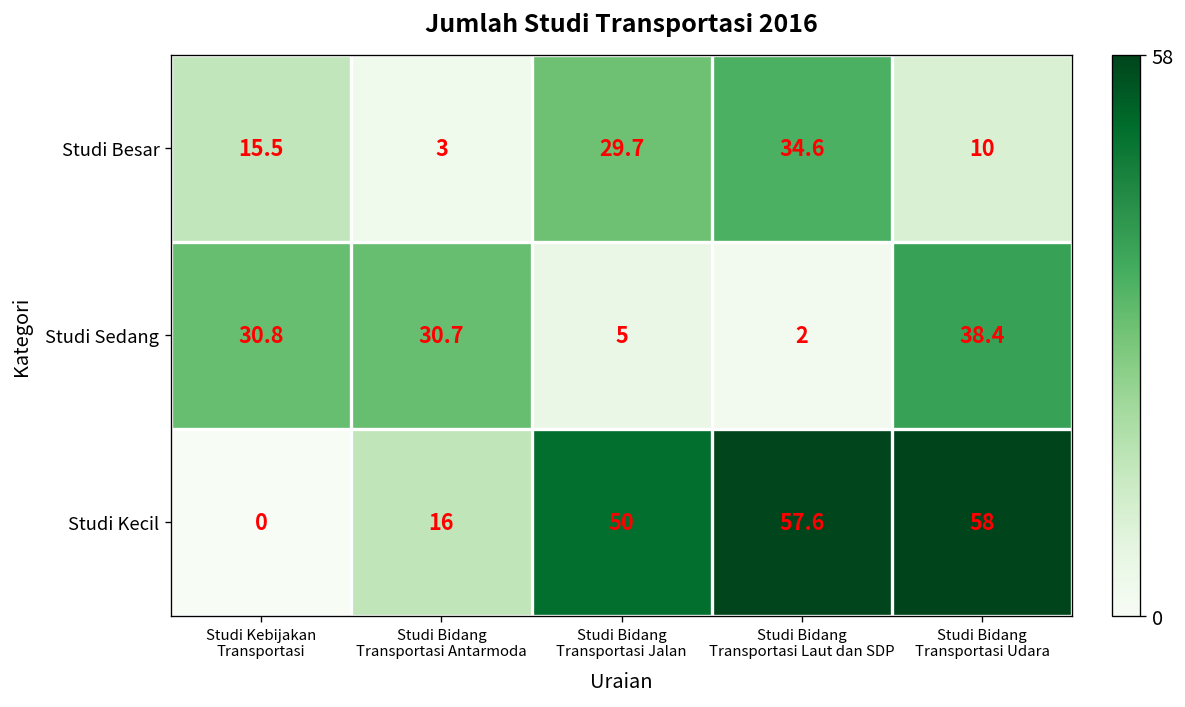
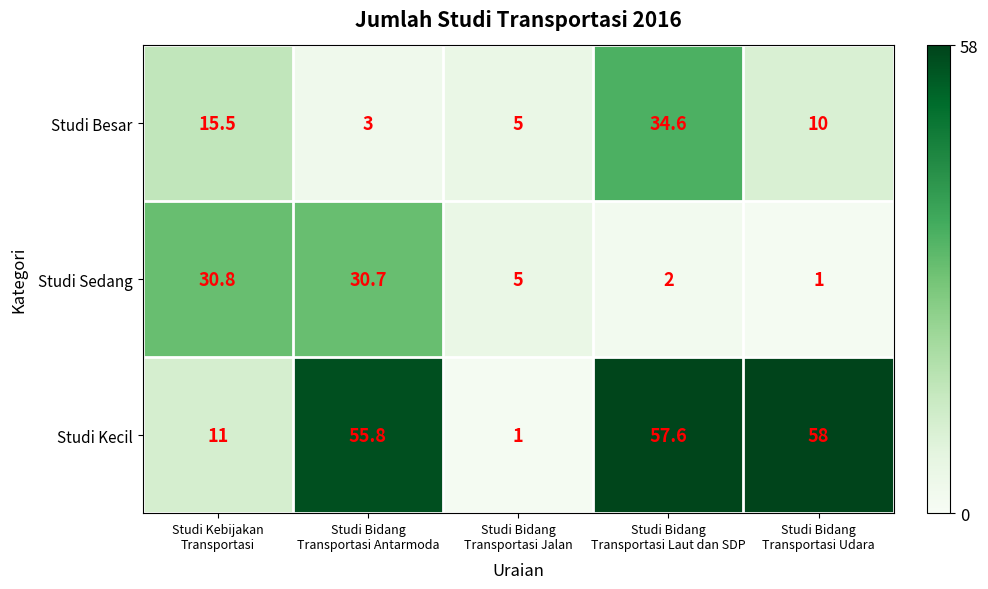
  {
    "Studi Besar": {
      "Studi Kebijakan Transportasi": 15.5,
      "Studi Bidang Transportasi Antarmoda": 3,
-     "Studi Bidang Transportasi Jalan": 29.7,
+     "Studi Bidang Transportasi Jalan": 5,
      "Studi Bidang Transportasi Laut dan SDP": 34.6,
      "Studi Bidang Transportasi Udara": 10
    },
    "Studi Sedang": {
      "Studi Kebijakan Transportasi": 30.8,
      "Studi Bidang Transportasi Antarmoda": 30.7,
      "Studi Bidang Transportasi Jalan": 5,
      "Studi Bidang Transportasi Laut dan SDP": 2,
-     "Studi Bidang Transportasi Udara": 38.4
+     "Studi Bidang Transportasi Udara": 1
    },
    "Studi Kecil": {
-     "Studi Kebijakan Transportasi": 0,
-     "Studi Bidang Transportasi Antarmoda": 16,
-     "Studi Bidang Transportasi Jalan": 50,
+     "Studi Kebijakan Transportasi": 11,
+     "Studi Bidang Transportasi Antarmoda": 55.8,
+     "Studi Bidang Transportasi Jalan": 1,
      "Studi Bidang Transportasi Laut dan SDP": 57.6,
      "Studi Bidang Transportasi Udara": 58
    }
  }
